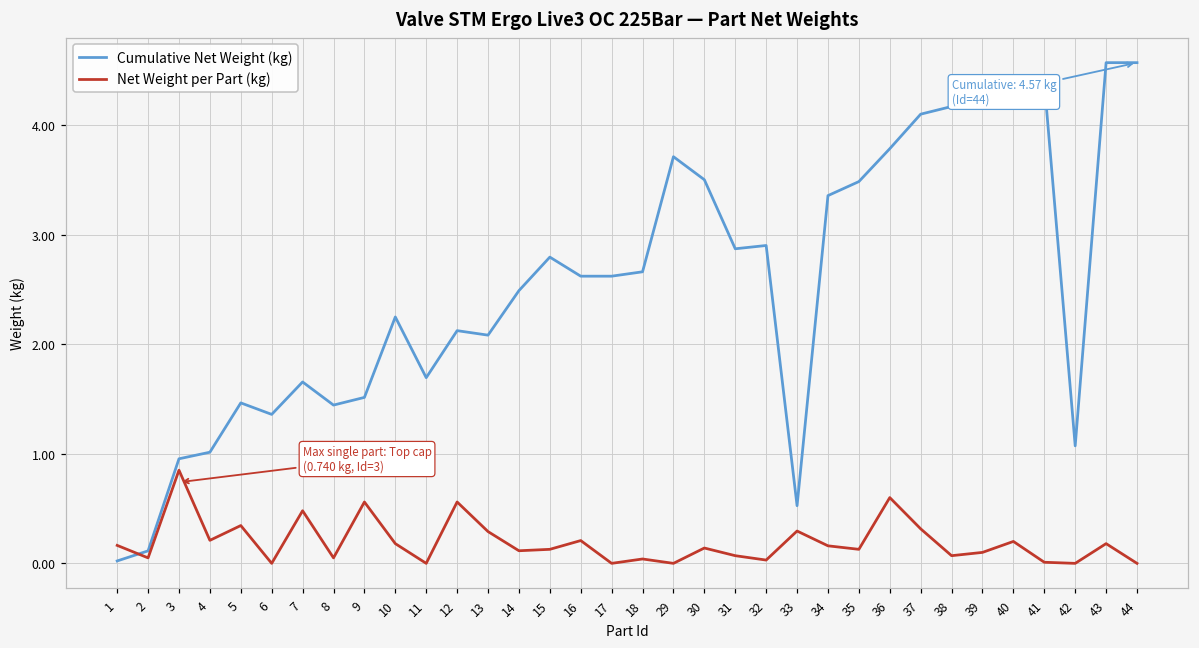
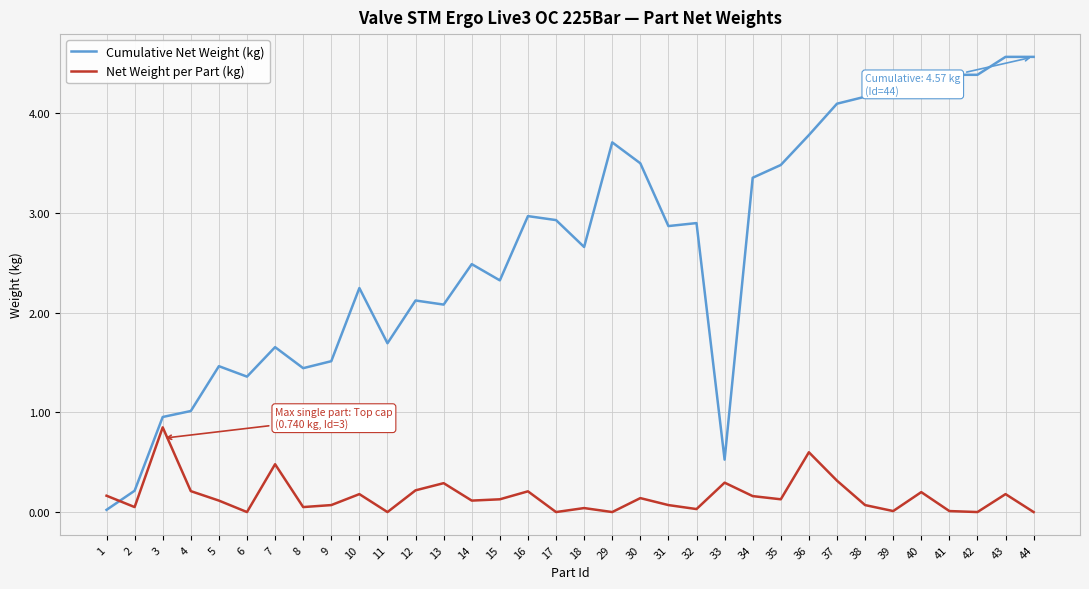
  {
    "Cumulative Net Weight (kg)": {
      "1": 0.0,
-     "2": 0.1,
+     "2": 0.2,
      "3": 1.0,
      "5": 1.5,
      "6": 1.4,
      "7": 1.7,
      "8": 1.4,
      "9": 1.5,
      "10": 2.2,
      "11": 1.7,
      "12": 2.1,
      "13": 2.1,
      "14": 2.5,
-     "15": 2.8,
-     "16": 2.6,
-     "17": 2.6,
+     "15": 2.3,
+     "16": 3.0,
+     "17": 2.9,
      "18": 2.7,
      "29": 3.7,
      "30": 3.5,
      "31": 2.9,
      "32": 2.9,
      "33": 0.5,
      "34": 3.4,
      "35": 3.5,
      "36": 3.8,
      "37": 4.1,
-     "42": 1.1,
+     "42": 4.4,
      "44": 4.6
    },
    "Net Weight per Part (kg)": {
      "1": 0.2,
      "2": 0.1,
      "3": 0.9,
      "4": 0.2,
-     "5": 0.3,
+     "5": 0.1,
      "6": 0.0,
      "7": 0.5,
      "8": 0.1,
-     "9": 0.6,
+     "9": 0.1,
      "10": 0.2,
      "11": 0.0,
-     "12": 0.6,
+     "12": 0.2,
      "13": 0.3,
      "14": 0.1,
      "15": 0.1,
      "16": 0.2,
      "17": 0.0,
      "18": 0.0,
      "29": 0.0,
      "30": 0.1,
      "31": 0.1,
      "32": 0.0,
      "33": 0.3,
      "34": 0.2,
      "35": 0.1,
      "36": 0.6,
      "37": 0.3,
      "38": 0.1,
-     "39": 0.1,
+     "39": 0.0,
      "40": 0.2,
      "41": 0.0,
      "42": 0.0,
      "43": 0.2,
      "44": 0.0
    }
  }
